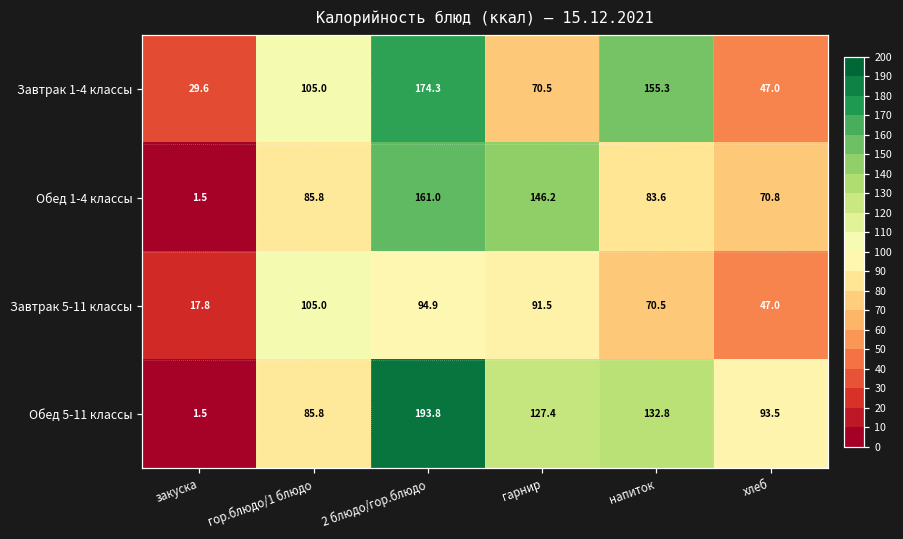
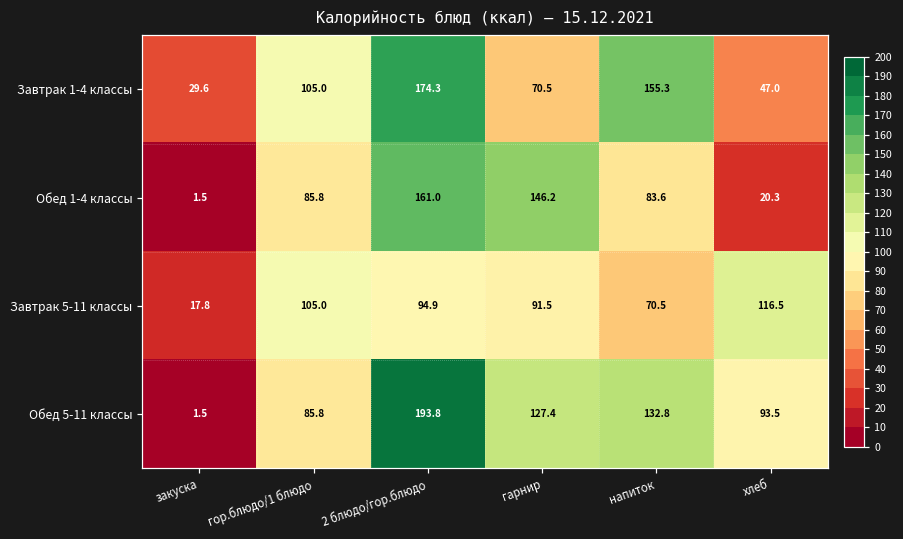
  {
    "Завтрак 1-4 классы": {
      "закуска": 29.6,
      "гор.блюдо/1 блюдо": 105.0,
      "2 блюдо/гор.блюдо": 174.3,
      "гарнир": 70.5,
      "напиток": 155.3,
      "хлеб": 47.0
    },
    "Обед 1-4 классы": {
      "закуска": 1.5,
      "гор.блюдо/1 блюдо": 85.8,
      "2 блюдо/гор.блюдо": 161.0,
      "гарнир": 146.2,
      "напиток": 83.6,
-     "хлеб": 70.8
+     "хлеб": 20.3
    },
    "Завтрак 5-11 классы": {
      "закуска": 17.8,
      "гор.блюдо/1 блюдо": 105.0,
      "2 блюдо/гор.блюдо": 94.9,
      "гарнир": 91.5,
      "напиток": 70.5,
-     "хлеб": 47.0
+     "хлеб": 116.5
    },
    "Обед 5-11 классы": {
      "закуска": 1.5,
      "гор.блюдо/1 блюдо": 85.8,
      "2 блюдо/гор.блюдо": 193.8,
      "гарнир": 127.4,
      "напиток": 132.8,
      "хлеб": 93.5
    }
  }
